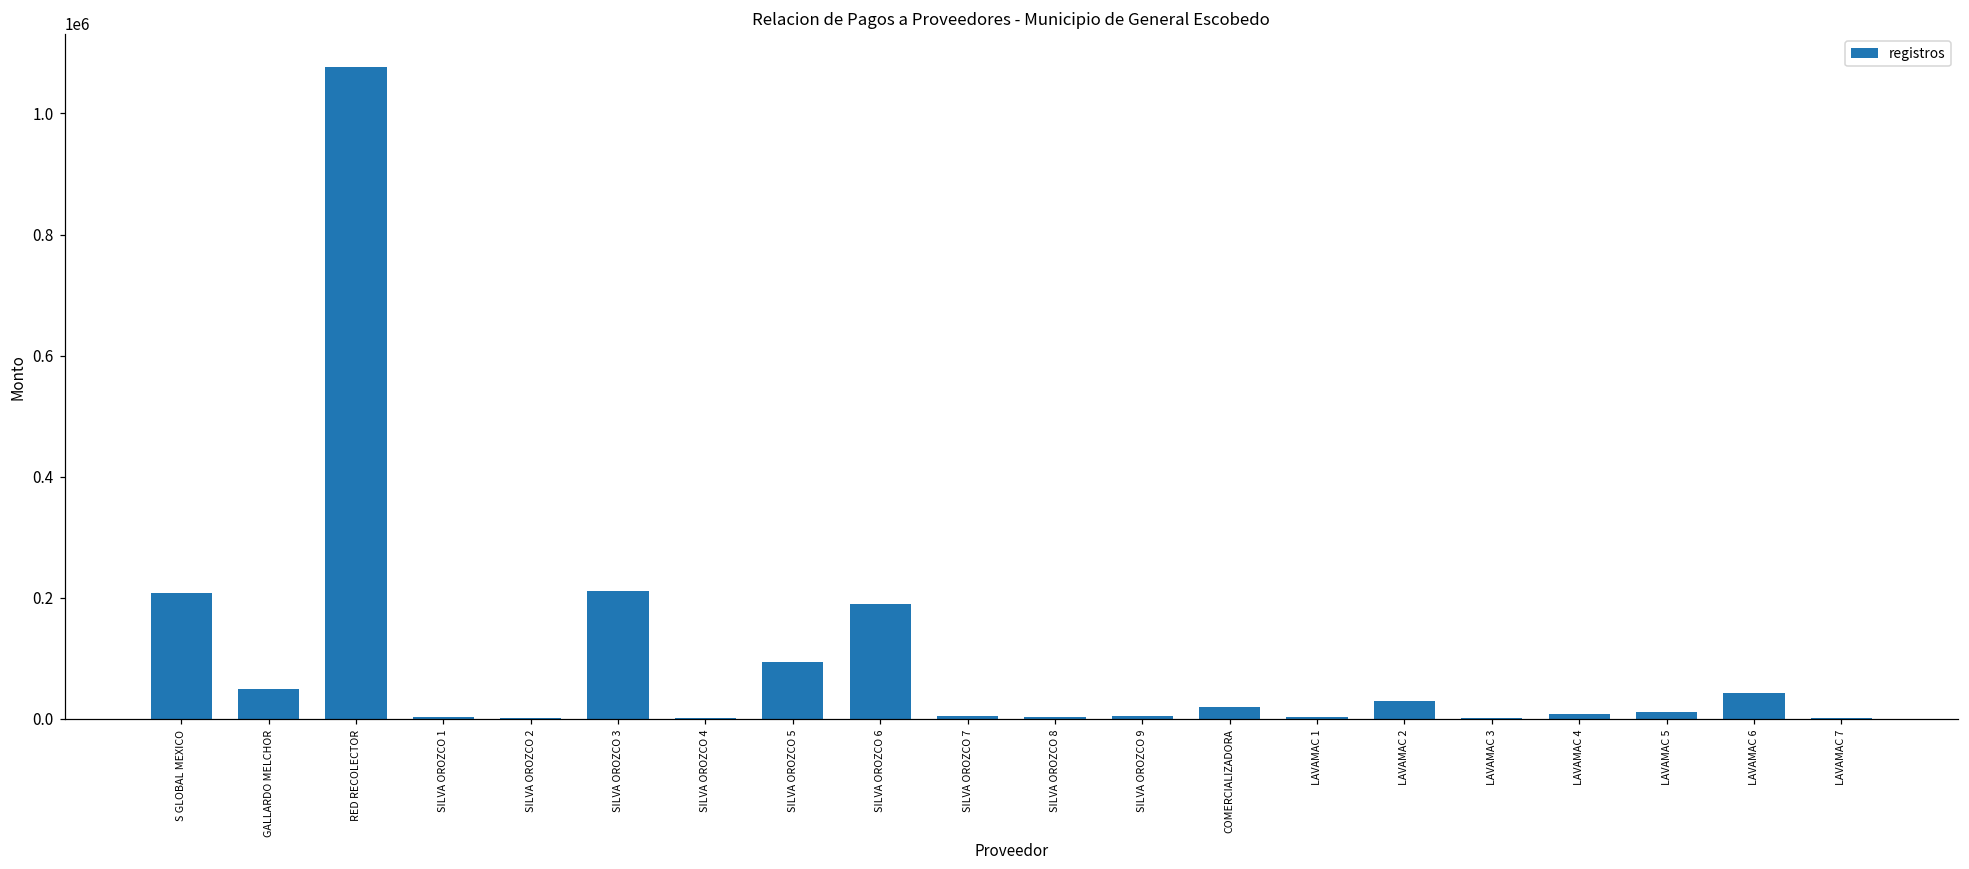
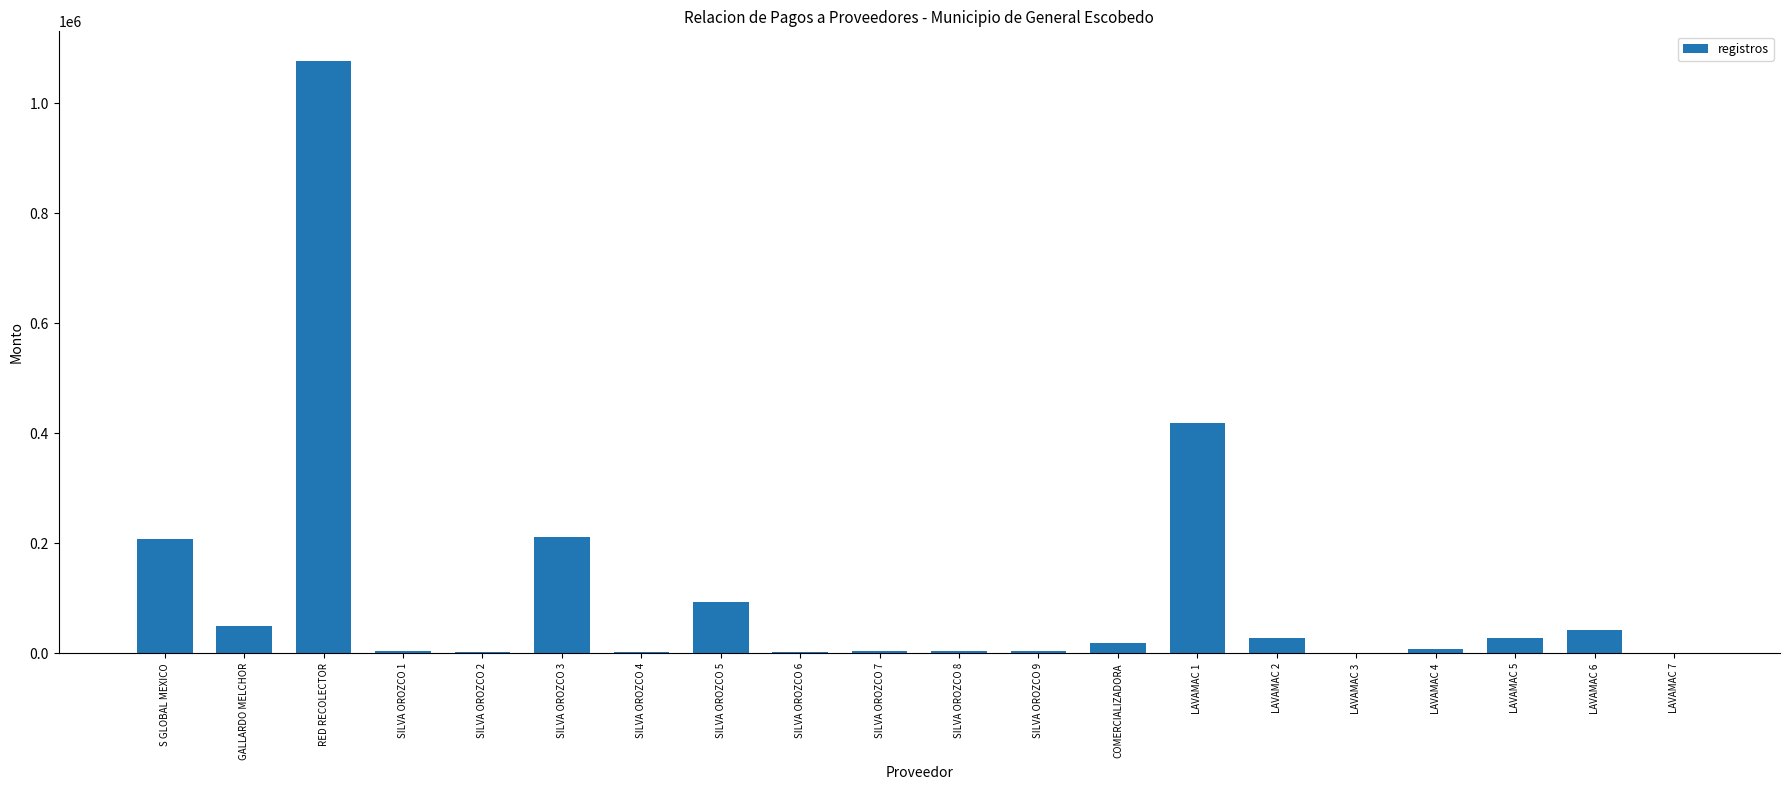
  {
    "S GLOBAL MEXICO": 210000,
    "GALLARDO MELCHOR": 50000,
    "RED RECOLECTOR": 1080000,
    "SILVA OROZCO 3": 210000,
    "SILVA OROZCO 5": 90000,
-   "SILVA OROZCO 6": 190000,
+   "SILVA OROZCO 6": 0,
    "SILVA OROZCO 7": 0,
    "SILVA OROZCO 9": 0,
    "COMERCIALIZADORA": 20000,
-   "LAVAMAC 1": 0,
+   "LAVAMAC 1": 420000,
    "LAVAMAC 2": 30000,
    "LAVAMAC 4": 10000,
-   "LAVAMAC 5": 10000,
+   "LAVAMAC 5": 30000,
    "LAVAMAC 6": 40000
  }
